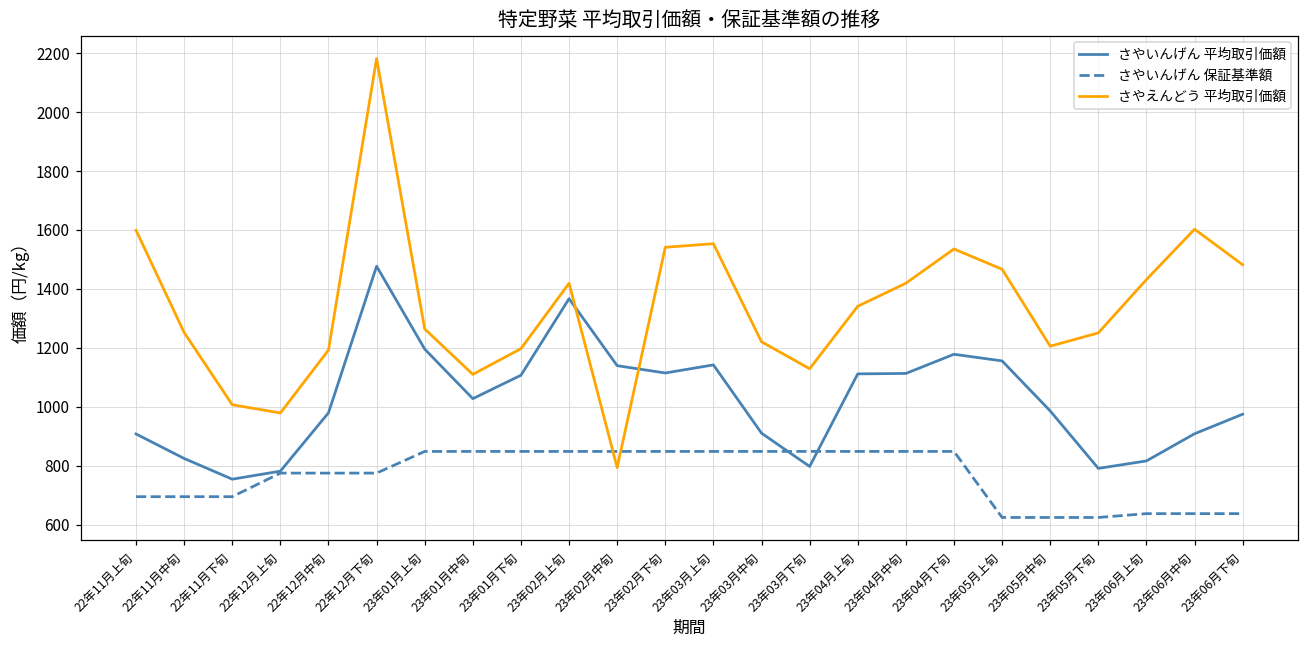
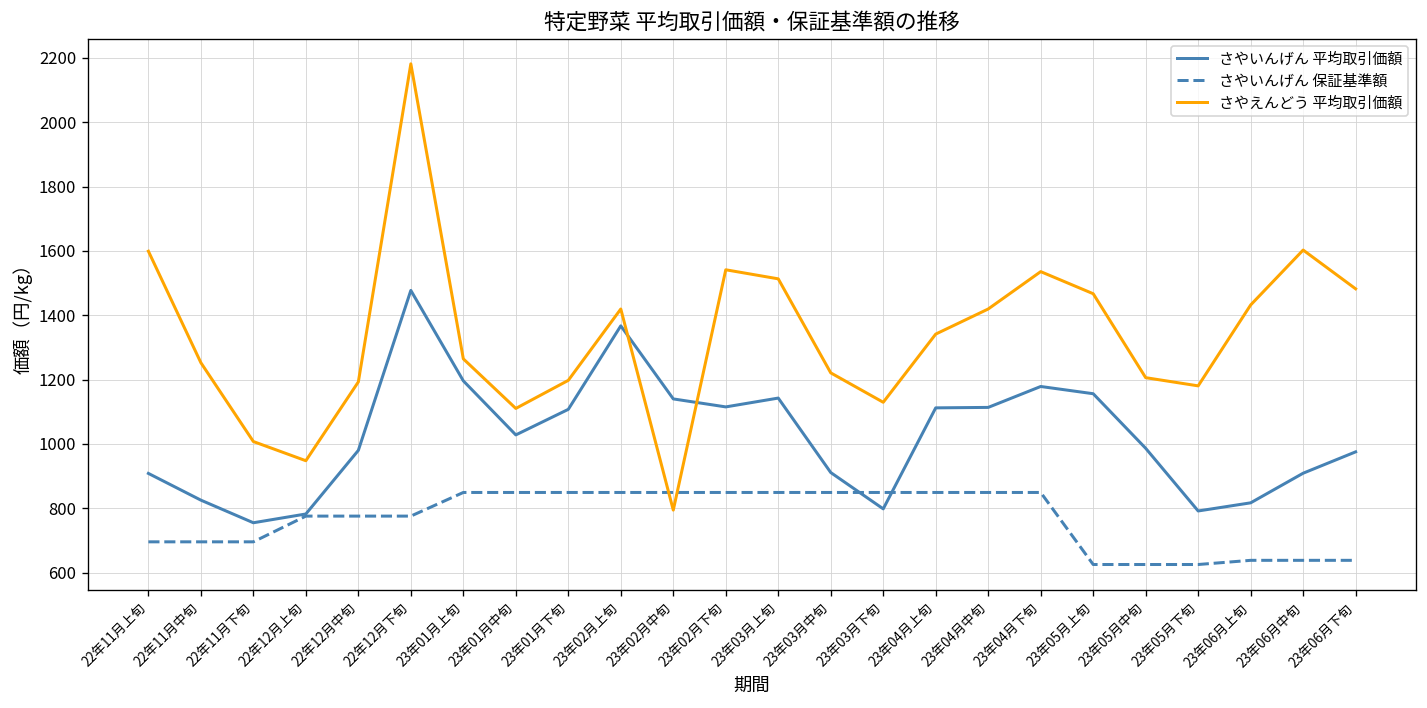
  {
    "さやえんどう 平均取引価額": {
      "22年11月上旬": 1600,
      "22年11月中旬": 1250,
      "22年11月下旬": 1010,
-     "22年12月上旬": 980,
+     "22年12月上旬": 950,
      "22年12月中旬": 1190,
      "22年12月下旬": 2180,
      "23年01月上旬": 1260,
      "23年01月中旬": 1110,
      "23年01月下旬": 1200,
      "23年02月上旬": 1420,
      "23年02月中旬": 790,
      "23年02月下旬": 1540,
-     "23年03月上旬": 1550,
+     "23年03月上旬": 1510,
      "23年03月中旬": 1220,
      "23年03月下旬": 1130,
      "23年04月上旬": 1340,
      "23年04月中旬": 1420,
      "23年04月下旬": 1540,
      "23年05月上旬": 1470,
      "23年05月中旬": 1210,
-     "23年05月下旬": 1250,
+     "23年05月下旬": 1180,
      "23年06月上旬": 1430,
      "23年06月中旬": 1600,
      "23年06月下旬": 1480
    }
  }
